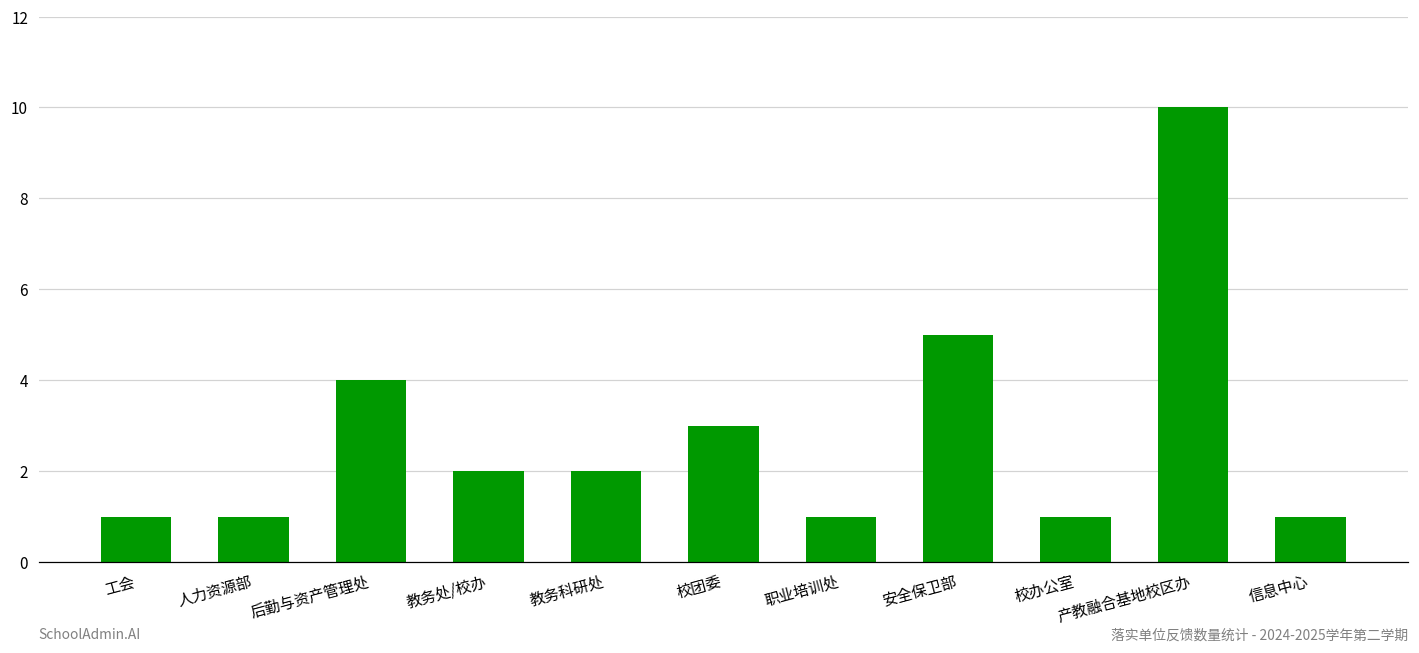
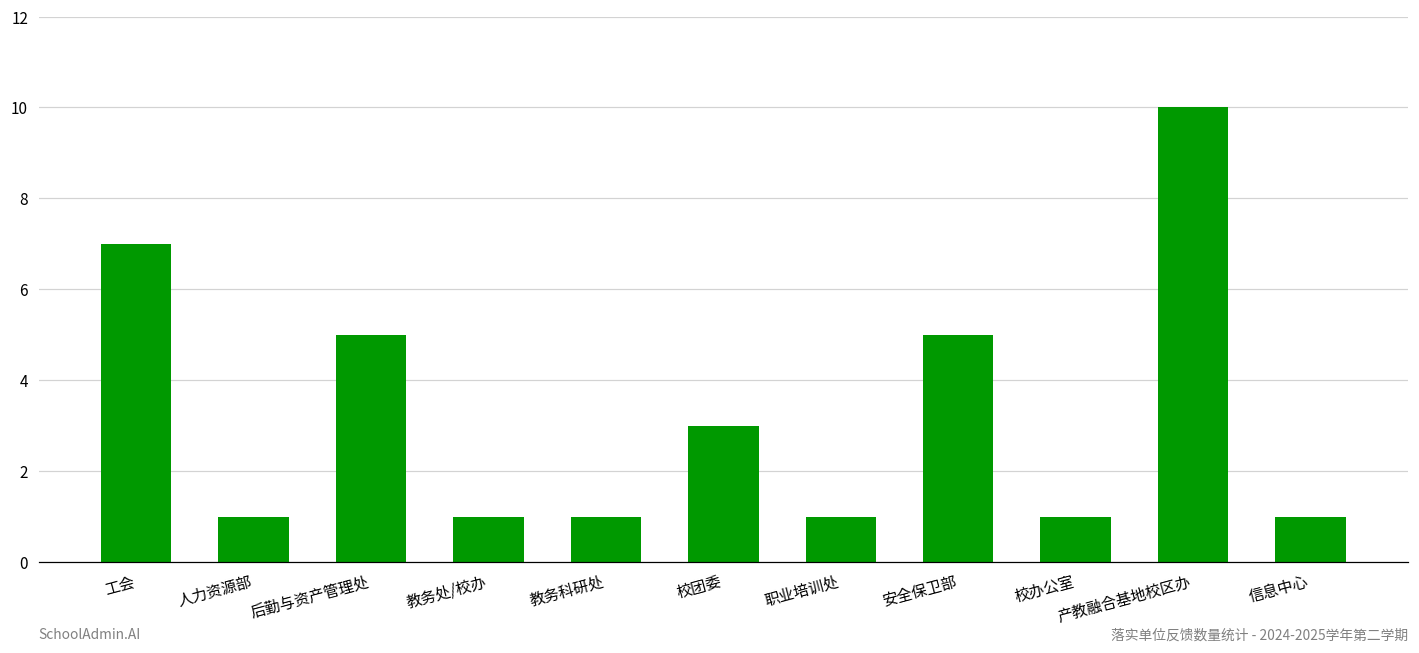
  {
-   "工会": 1,
+   "工会": 7,
    "人力资源部": 1,
-   "后勤与资产管理处": 4,
-   "教务处/校办": 2,
-   "教务科研处": 2,
+   "后勤与资产管理处": 5,
+   "教务处/校办": 1,
+   "教务科研处": 1,
    "校团委": 3,
    "职业培训处": 1,
    "安全保卫部": 5,
    "校办公室": 1,
    "产教融合基地校区办": 10,
    "信息中心": 1
  }
